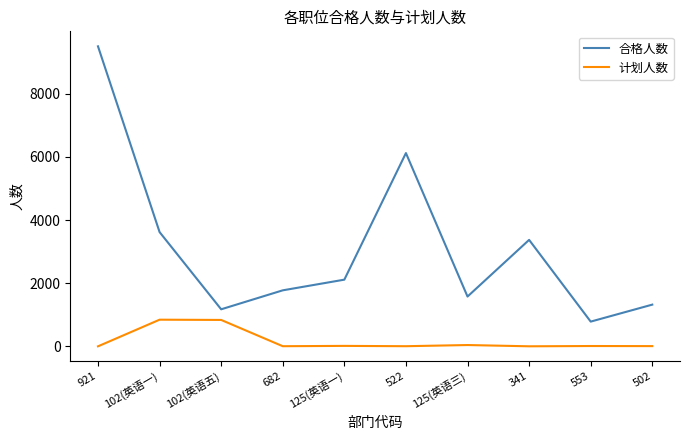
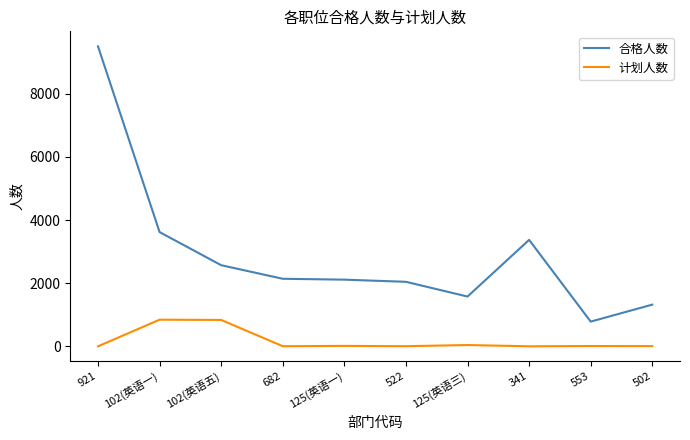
  {
    "合格人数": {
      "921": 9500,
      "102(英语一)": 3600,
-     "102(英语五)": 1200,
-     "682": 1800,
+     "102(英语五)": 2600,
+     "682": 2100,
      "125(英语一)": 2100,
-     "522": 6100,
+     "522": 2000,
      "125(英语三)": 1600,
      "341": 3400,
      "553": 800,
      "502": 1300
    },
    "计划人数": {
      "921": 0,
      "102(英语一)": 800,
      "102(英语五)": 800,
      "682": 0,
      "125(英语一)": 0,
      "522": 0,
      "125(英语三)": 0,
      "341": 0,
      "553": 0,
      "502": 0
    }
  }
